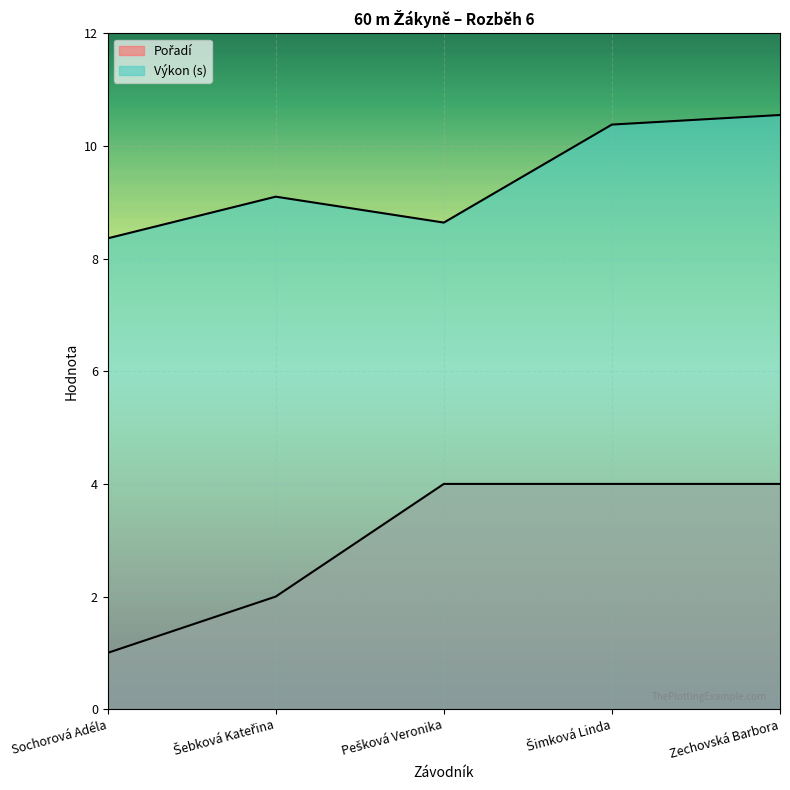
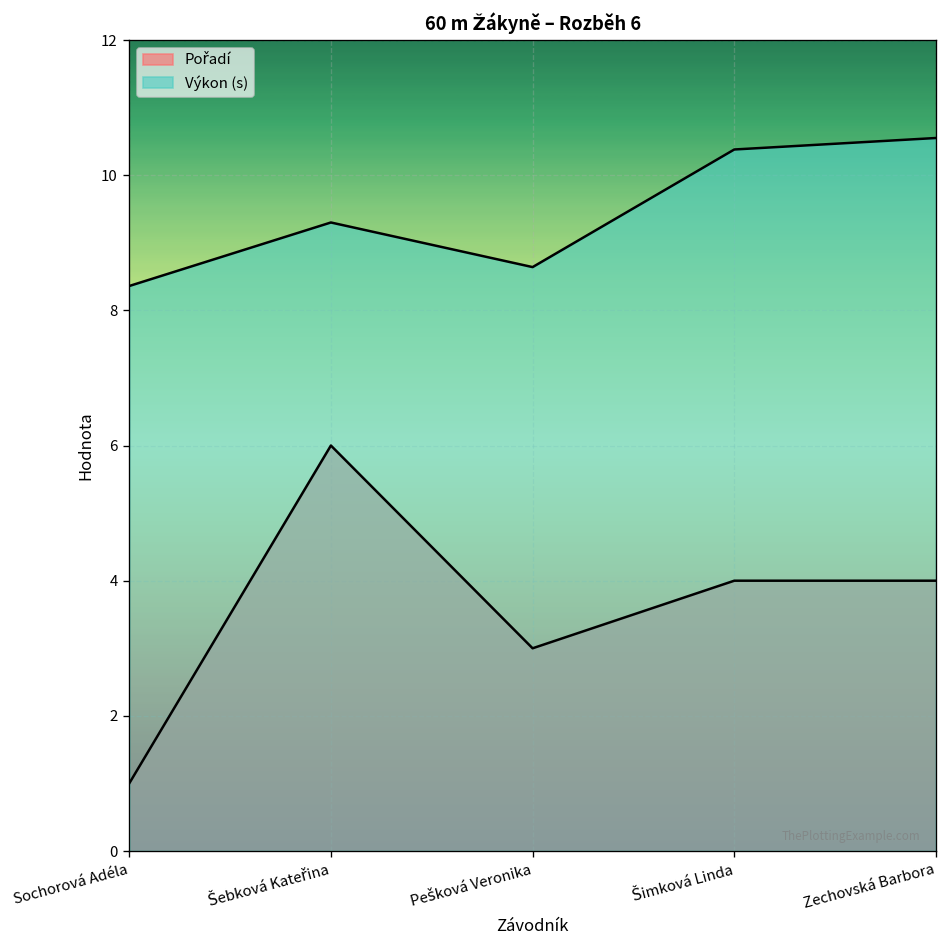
  {
    "Pořadí": {
      "Sochorová Adéla": 1,
-     "Šebková Kateřina": 2,
-     "Pešková Veronika": 4,
+     "Šebková Kateřina": 6,
+     "Pešková Veronika": 3,
      "Šimková Linda": 4,
      "Zechovská Barbora": 4
    },
    "Výkon (s)": {
      "Sochorová Adéla": 8.4,
-     "Šebková Kateřina": 9.1,
+     "Šebková Kateřina": 9.3,
      "Pešková Veronika": 8.6,
      "Šimková Linda": 10.4,
      "Zechovská Barbora": 10.6
    }
  }
